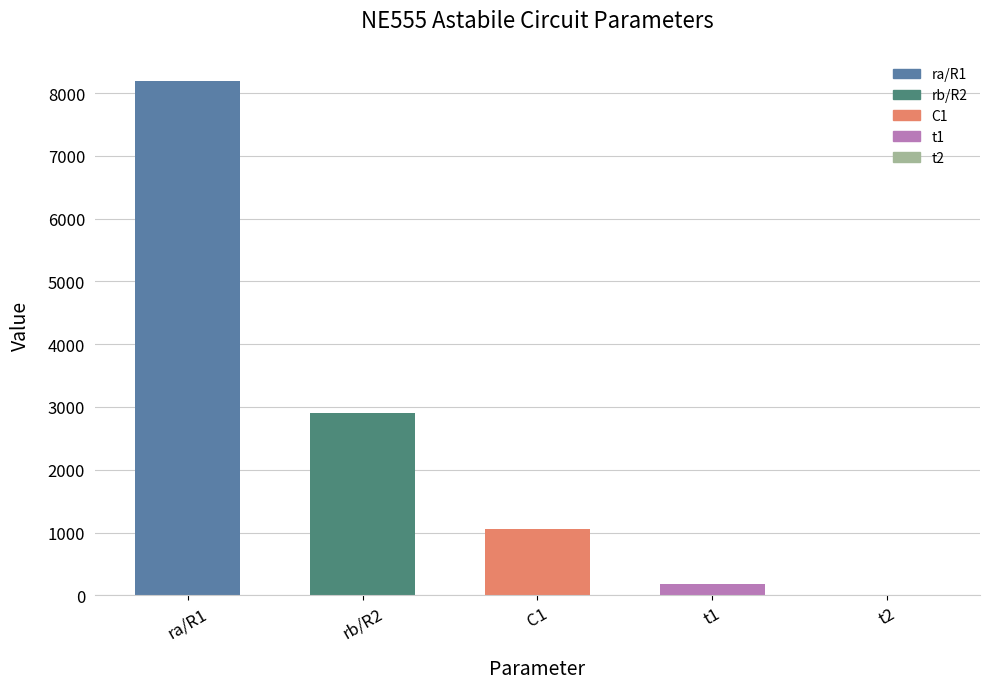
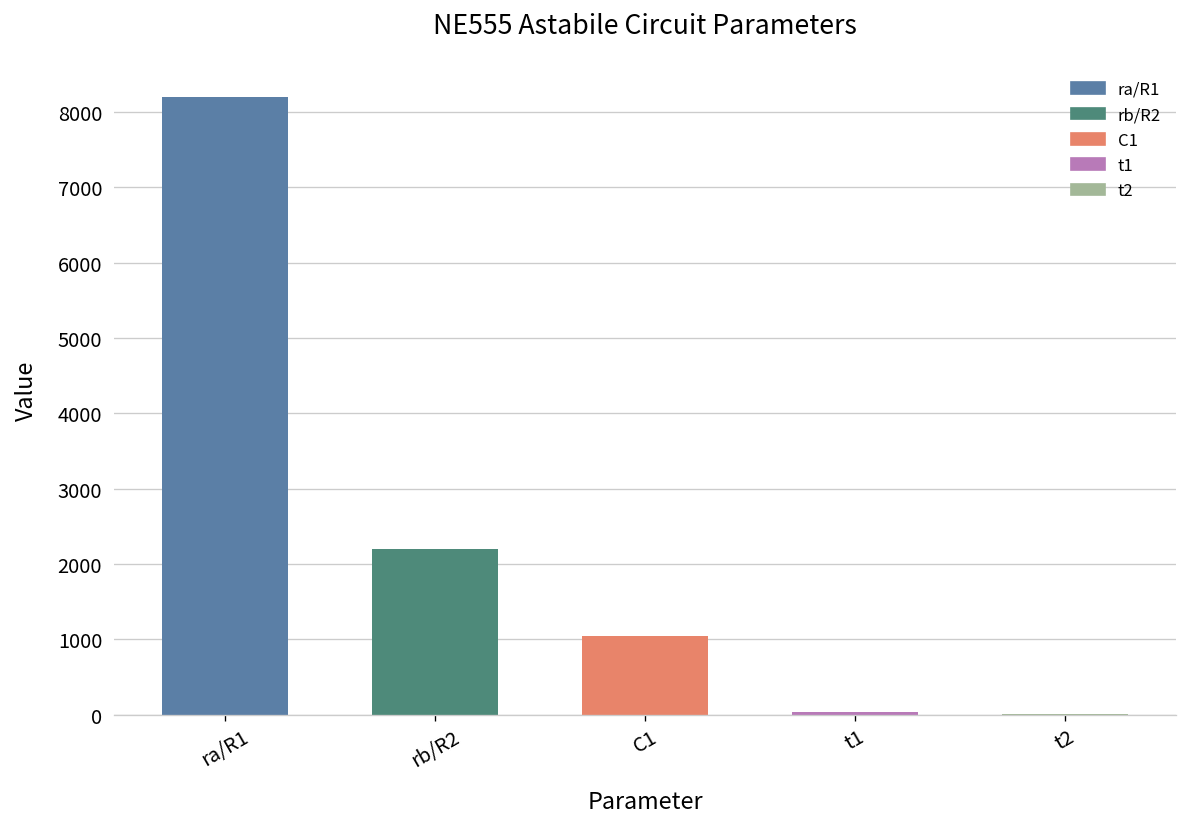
  {
    "ra/R1": 8200,
-   "rb/R2": 2900,
+   "rb/R2": 2200,
    "C1": 1000,
-   "t1": 200
+   "t1": 0
  }
